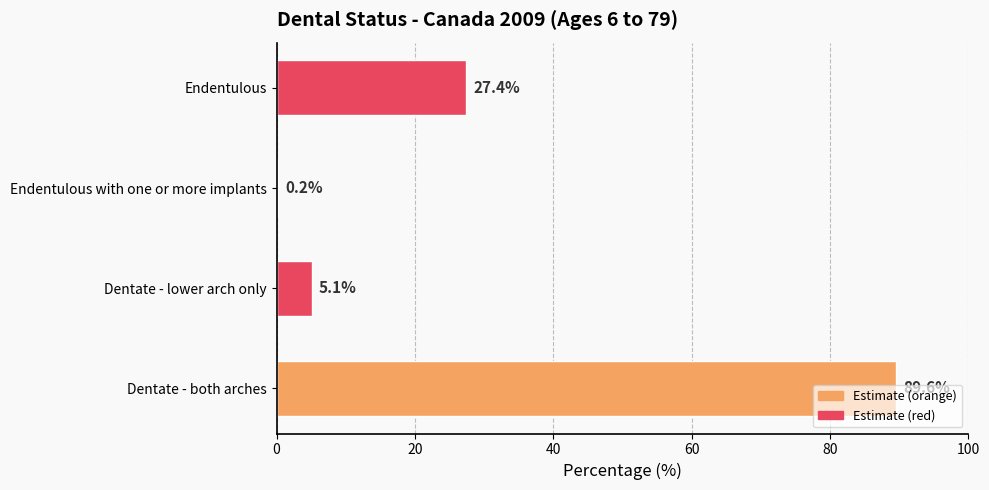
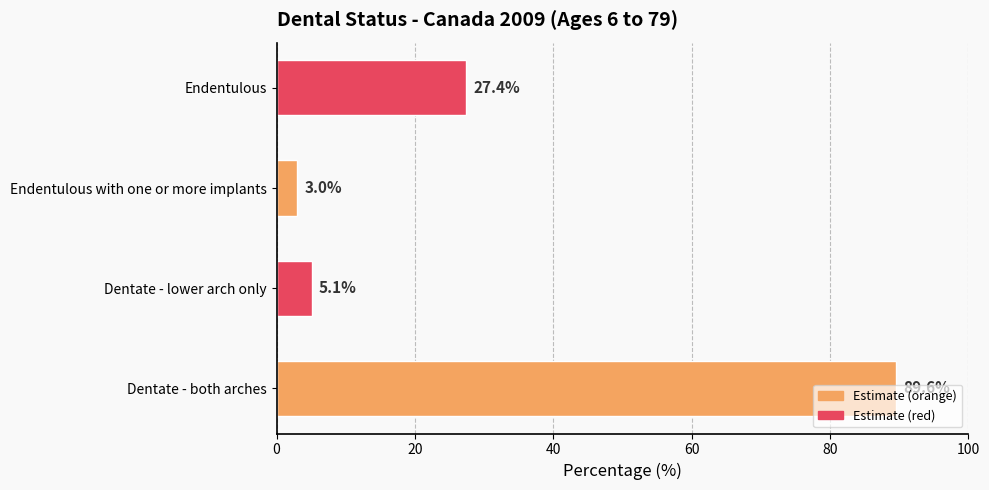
  {
    "Endentulous": "27.4%",
-   "Endentulous with one or more implants": "0.2%",
+   "Endentulous with one or more implants": "3.0%",
    "Dentate - lower arch only": "5.1%"
  }
